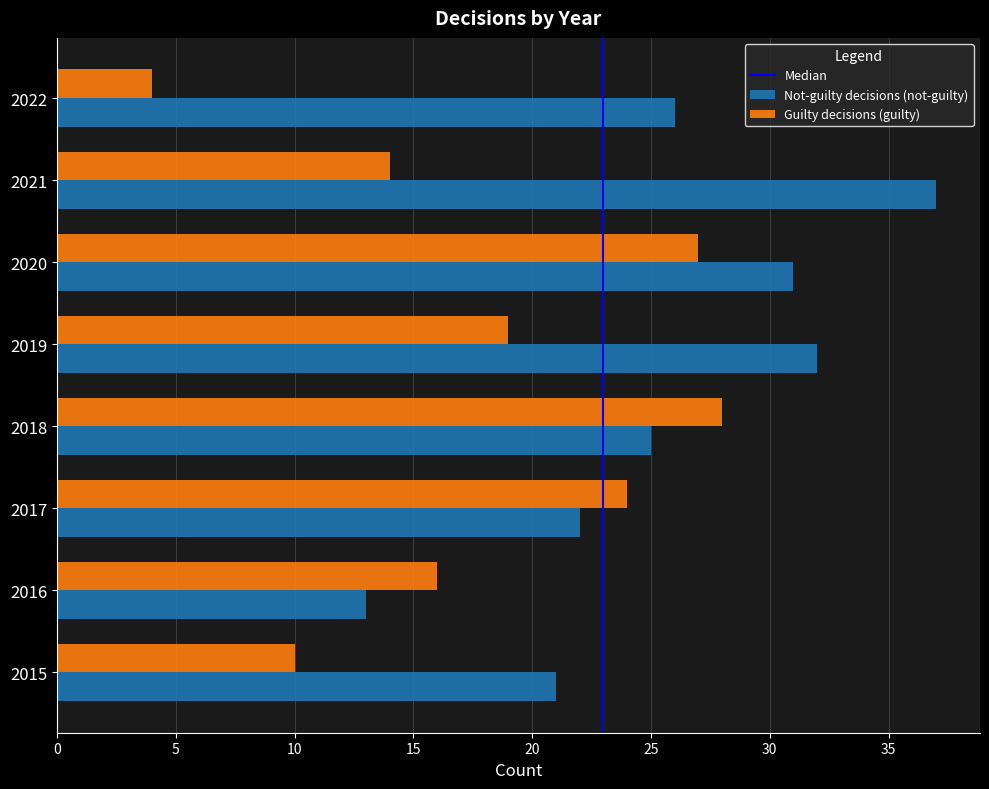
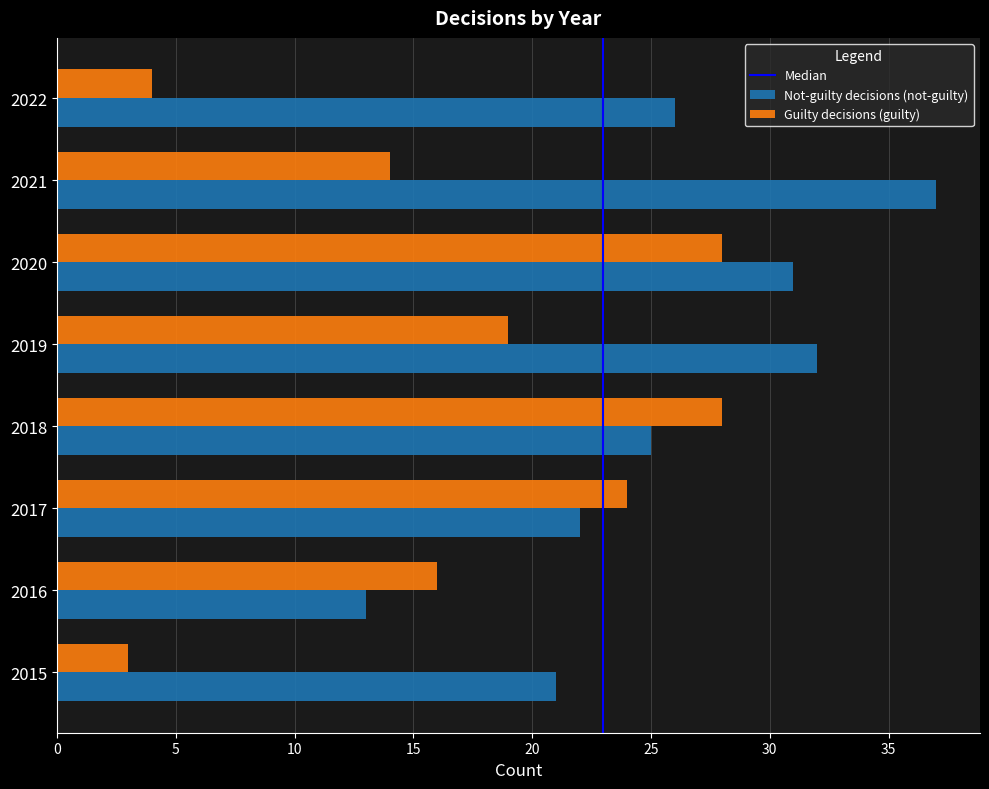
  {
    "Not-guilty decisions (not-guilty)": {
      "2022": 26,
      "2021": 37,
      "2020": 31,
      "2019": 32,
      "2018": 25,
      "2017": 22,
      "2016": 13,
      "2015": 21
    },
    "Guilty decisions (guilty)": {
      "2022": 4,
      "2021": 14,
-     "2020": 27,
+     "2020": 28,
      "2019": 19,
      "2018": 28,
      "2017": 24,
      "2016": 16,
-     "2015": 10
+     "2015": 3
    }
  }
